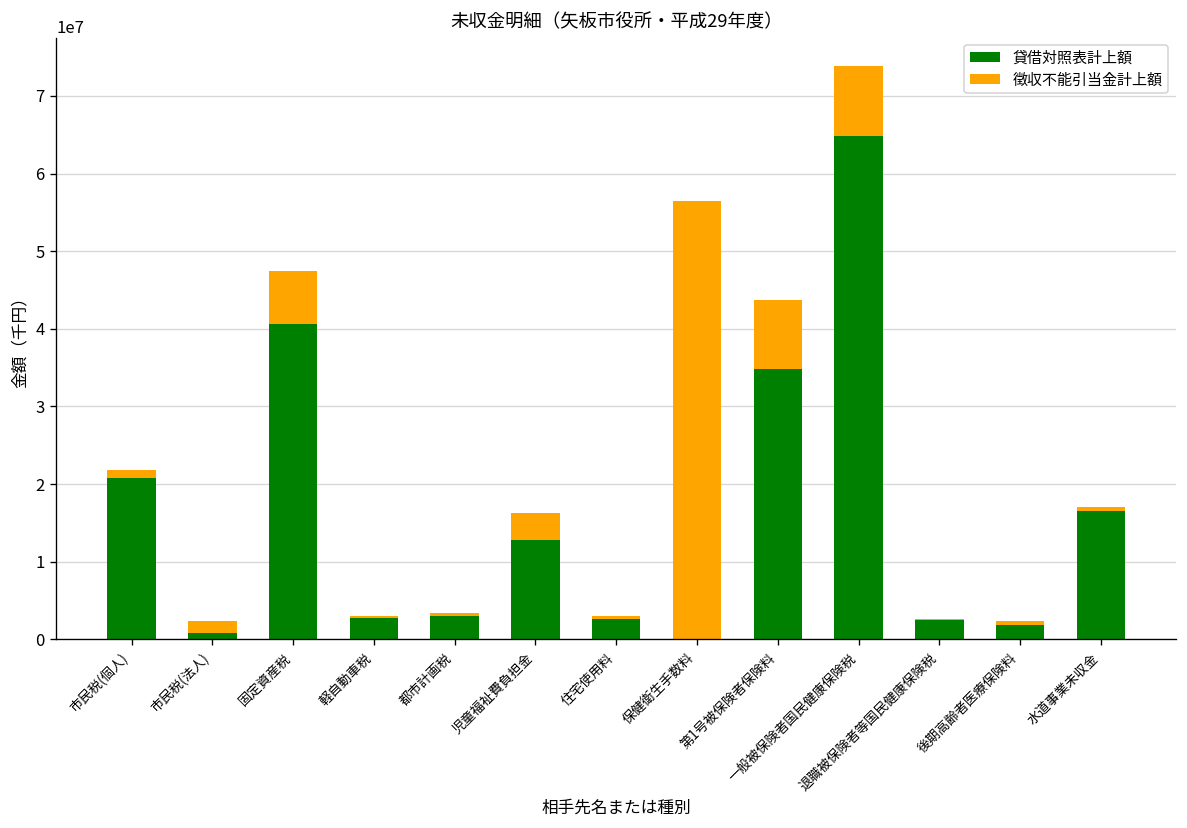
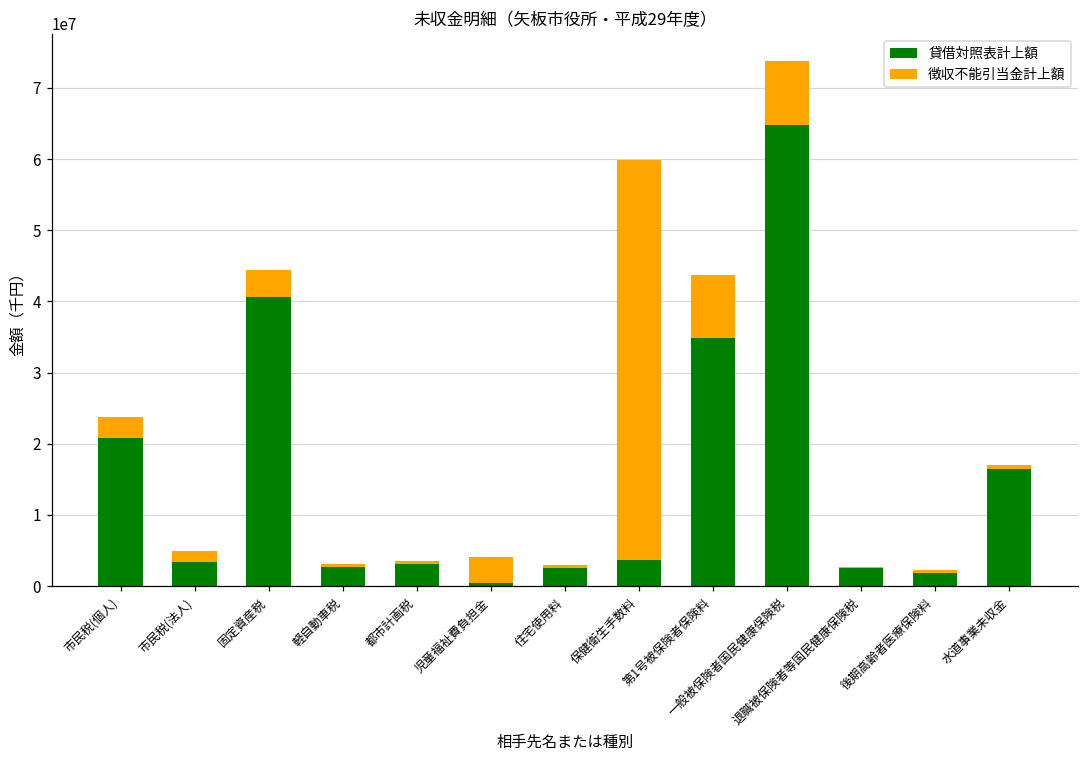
  {
    "貸借対照表計上額": {
      "市民税(個人)": 21000000,
-     "市民税(法人)": 1000000,
+     "市民税(法人)": 3000000,
      "固定資産税": 41000000,
      "軽自動車税": 3000000,
      "都市計画税": 3000000,
-     "児童福祉費負担金": 13000000,
+     "児童福祉費負担金": 1000000,
      "住宅使用料": 3000000,
-     "保健衛生手数料": 0,
+     "保健衛生手数料": 4000000,
      "第1号被保険者保険料": 35000000,
      "一般被保険者国民健康保険税": 65000000,
      "退職被保険者等国民健康保険税": 3000000,
      "後期高齢者医療保険料": 2000000,
      "水道事業未収金": 17000000
    },
    "徴収不能引当金計上額": {
-     "市民税(個人)": 1000000,
+     "市民税(個人)": 3000000,
      "市民税(法人)": 1000000,
-     "固定資産税": 7000000,
+     "固定資産税": 4000000,
      "都市計画税": 0,
      "児童福祉費負担金": 4000000,
      "保健衛生手数料": 56000000,
      "第1号被保険者保険料": 9000000,
      "一般被保険者国民健康保険税": 9000000,
      "後期高齢者医療保険料": 0,
      "水道事業未収金": 1000000
    }
  }
